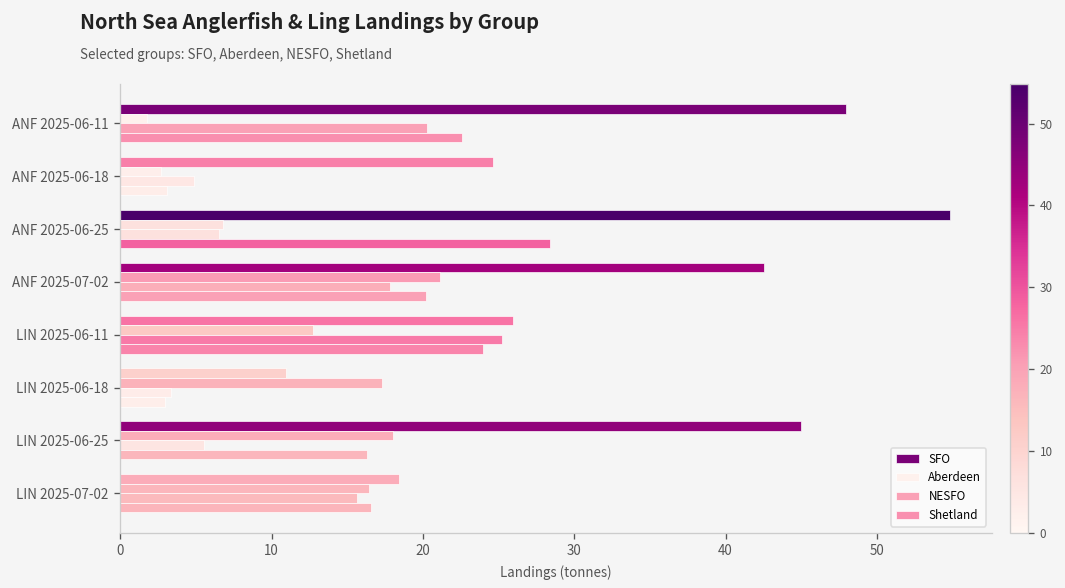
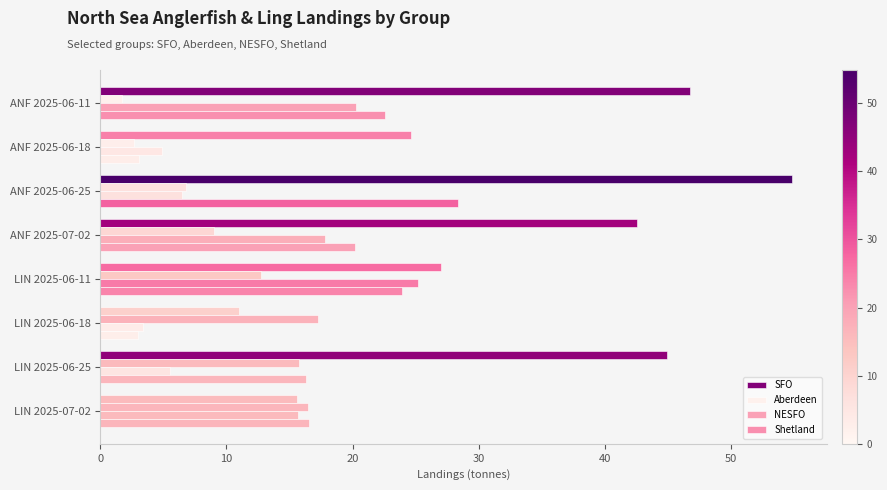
  {
    "SFO": {
-     "ANF 2025-06-11": 47.9,
+     "ANF 2025-06-11": 46.7,
      "ANF 2025-06-18": 24.6,
      "ANF 2025-06-25": 54.9,
      "ANF 2025-07-02": 42.5,
-     "LIN 2025-06-11": 26.0,
+     "LIN 2025-06-11": 27.0,
      "LIN 2025-06-18": 11.0,
      "LIN 2025-06-25": 45.0,
-     "LIN 2025-07-02": 18.4
+     "LIN 2025-07-02": 15.6
    },
    "Aberdeen": {
      "ANF 2025-06-11": 1.7,
      "ANF 2025-06-18": 2.7,
      "ANF 2025-06-25": 6.8,
-     "ANF 2025-07-02": 21.2,
+     "ANF 2025-07-02": 9.1,
      "LIN 2025-06-11": 12.8,
      "LIN 2025-06-18": 17.3,
-     "LIN 2025-06-25": 18.0,
+     "LIN 2025-06-25": 15.7,
      "LIN 2025-07-02": 16.5
    }
  }
